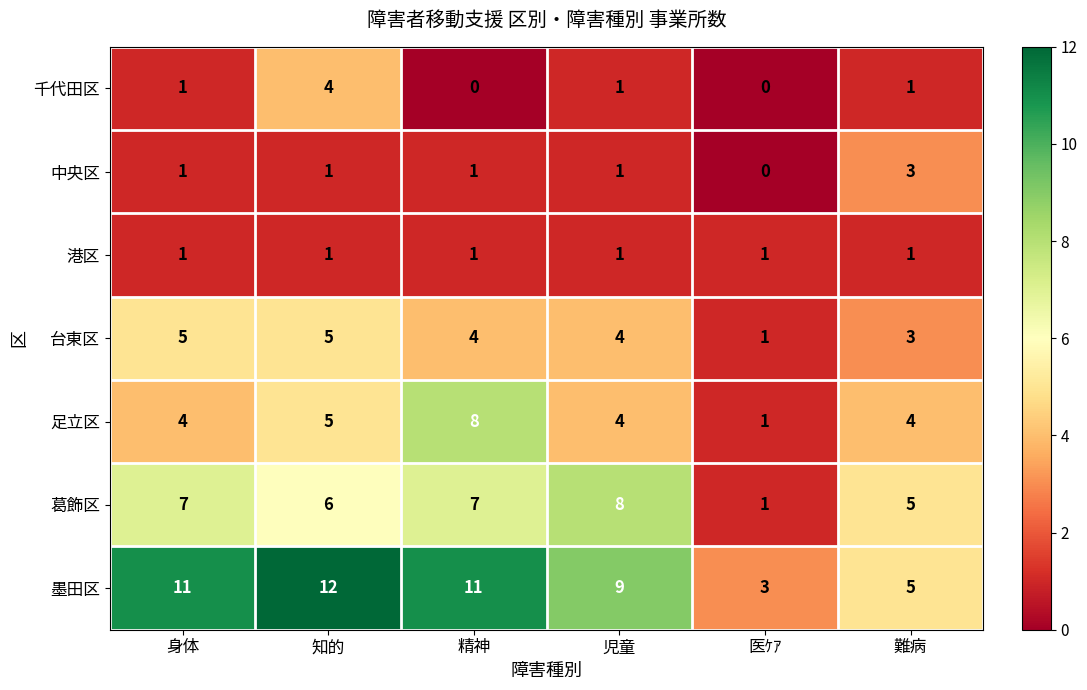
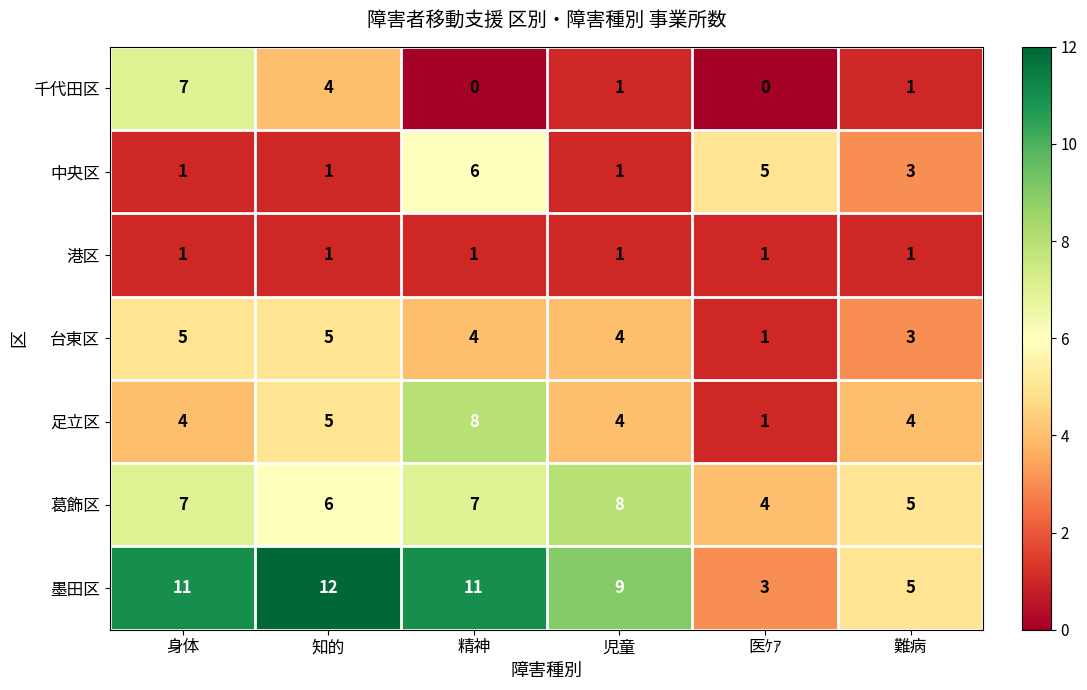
  {
    "千代田区": {
-     "身体": 1,
+     "身体": 7,
      "知的": 4,
      "精神": 0,
      "児童": 1,
      "医ｹｱ": 0,
      "難病": 1
    },
    "中央区": {
      "身体": 1,
      "知的": 1,
-     "精神": 1,
+     "精神": 6,
      "児童": 1,
-     "医ｹｱ": 0,
+     "医ｹｱ": 5,
      "難病": 3
    },
    "港区": {
      "身体": 1,
      "知的": 1,
      "精神": 1,
      "児童": 1,
      "医ｹｱ": 1,
      "難病": 1
    },
    "台東区": {
      "身体": 5,
      "知的": 5,
      "精神": 4,
      "児童": 4,
      "医ｹｱ": 1,
      "難病": 3
    },
    "足立区": {
      "身体": 4,
      "知的": 5,
      "精神": 8,
      "児童": 4,
      "医ｹｱ": 1,
      "難病": 4
    },
    "葛飾区": {
      "身体": 7,
      "知的": 6,
      "精神": 7,
      "児童": 8,
-     "医ｹｱ": 1,
+     "医ｹｱ": 4,
      "難病": 5
    },
    "墨田区": {
      "身体": 11,
      "知的": 12,
      "精神": 11,
      "児童": 9,
      "医ｹｱ": 3,
      "難病": 5
    }
  }
